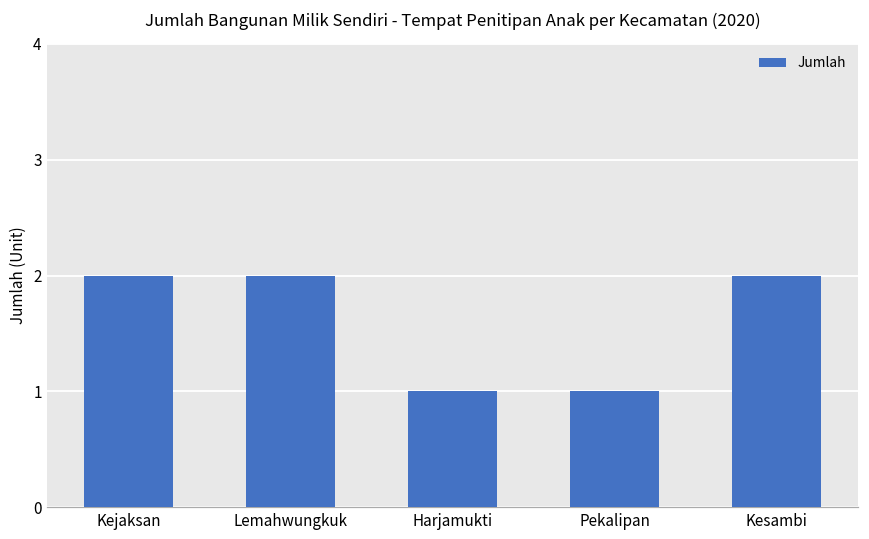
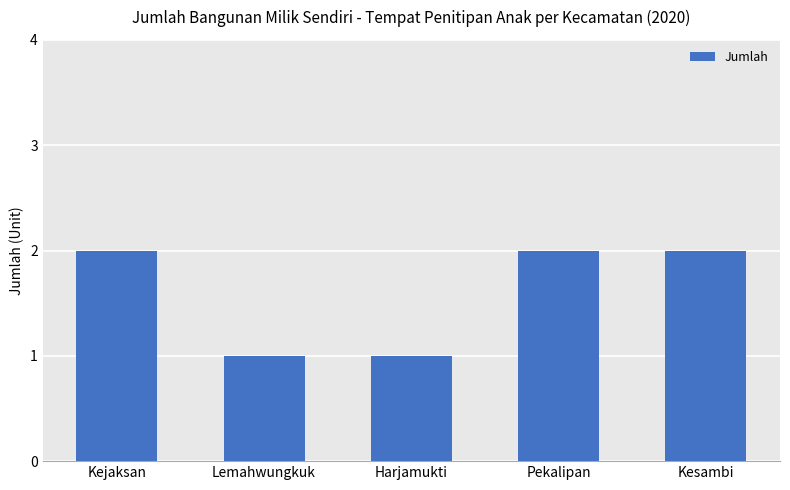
  {
    "Kejaksan": 2,
-   "Lemahwungkuk": 2,
+   "Lemahwungkuk": 1,
    "Harjamukti": 1,
-   "Pekalipan": 1,
+   "Pekalipan": 2,
    "Kesambi": 2
  }
